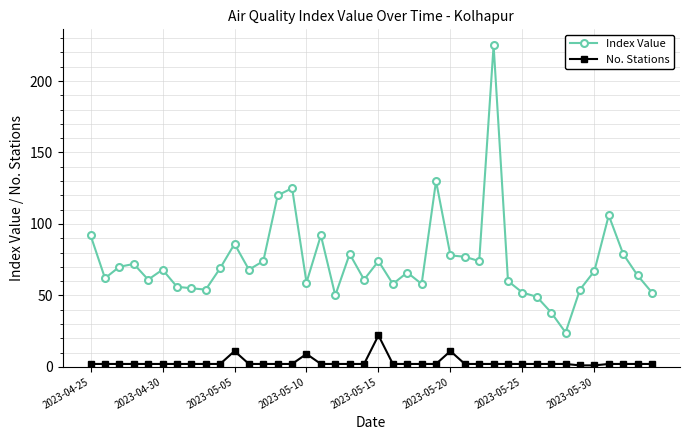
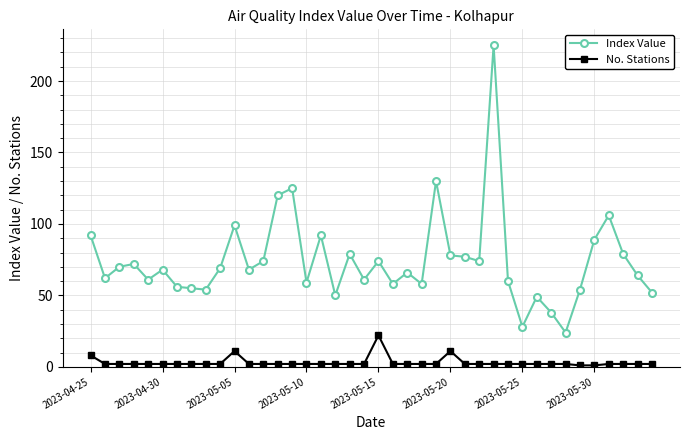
  {
    "Index Value": {
      "2023-04-25": 92,
      "2023-04-30": 68,
-     "2023-05-05": 86,
+     "2023-05-05": 99,
      "2023-05-10": 59,
      "2023-05-15": 74,
      "2023-05-20": 78,
-     "2023-05-25": 52,
-     "2023-05-30": 67
+     "2023-05-25": 28,
+     "2023-05-30": 89
    },
    "No. Stations": {
-     "2023-04-25": 2,
+     "2023-04-25": 8,
      "2023-04-30": 2,
      "2023-05-05": 11,
-     "2023-05-10": 9,
+     "2023-05-10": 2,
      "2023-05-15": 22,
      "2023-05-20": 11,
      "2023-05-25": 2,
      "2023-05-30": 1
    }
  }
